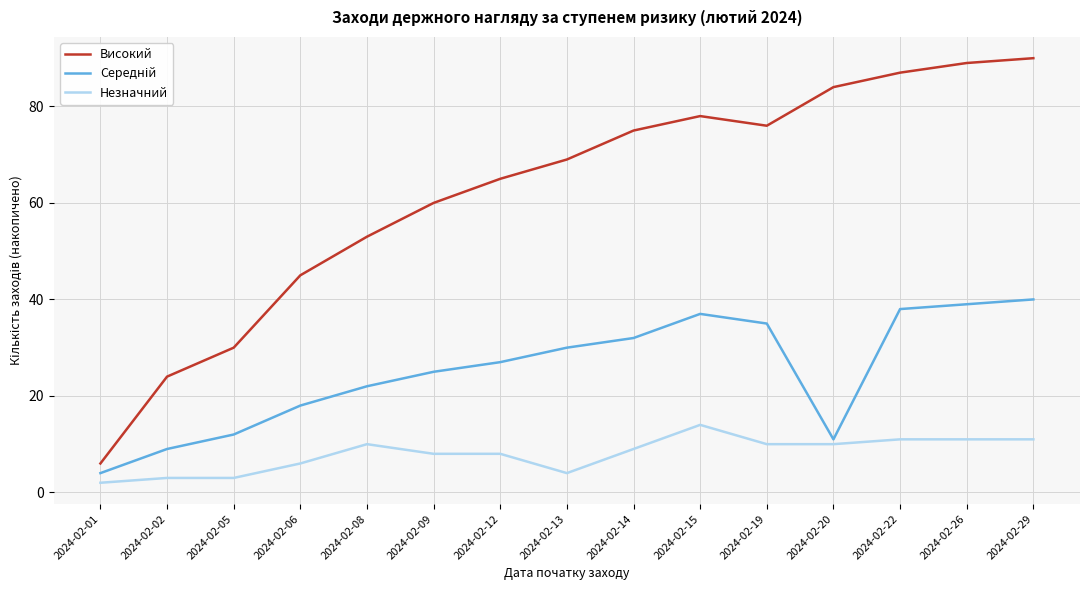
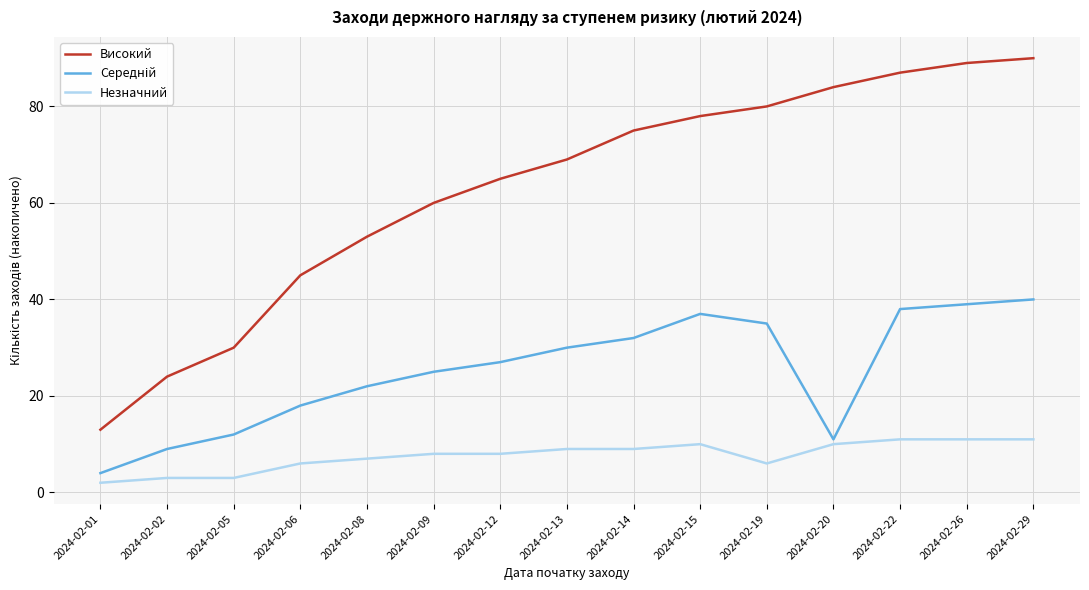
  {
    "Високий": {
-     "2024-02-01": 6,
+     "2024-02-01": 13,
      "2024-02-02": 24,
      "2024-02-05": 30,
      "2024-02-06": 45,
      "2024-02-08": 53,
      "2024-02-09": 60,
      "2024-02-12": 65,
      "2024-02-13": 69,
      "2024-02-14": 75,
      "2024-02-15": 78,
-     "2024-02-19": 76,
+     "2024-02-19": 80,
      "2024-02-20": 84,
      "2024-02-22": 87,
      "2024-02-26": 89,
      "2024-02-29": 90
    },
    "Середній": {
      "2024-02-01": 4,
      "2024-02-02": 9,
      "2024-02-05": 12,
      "2024-02-06": 18,
      "2024-02-08": 22,
      "2024-02-09": 25,
      "2024-02-12": 27,
      "2024-02-13": 30,
      "2024-02-14": 32,
      "2024-02-15": 37,
      "2024-02-19": 35,
      "2024-02-20": 11,
      "2024-02-22": 38,
      "2024-02-26": 39,
      "2024-02-29": 40
    },
    "Незначний": {
      "2024-02-01": 2,
      "2024-02-02": 3,
      "2024-02-05": 3,
      "2024-02-06": 6,
-     "2024-02-08": 10,
+     "2024-02-08": 7,
      "2024-02-09": 8,
      "2024-02-12": 8,
-     "2024-02-13": 4,
+     "2024-02-13": 9,
      "2024-02-14": 9,
-     "2024-02-15": 14,
-     "2024-02-19": 10,
+     "2024-02-15": 10,
+     "2024-02-19": 6,
      "2024-02-20": 10,
      "2024-02-22": 11,
      "2024-02-26": 11,
      "2024-02-29": 11
    }
  }
